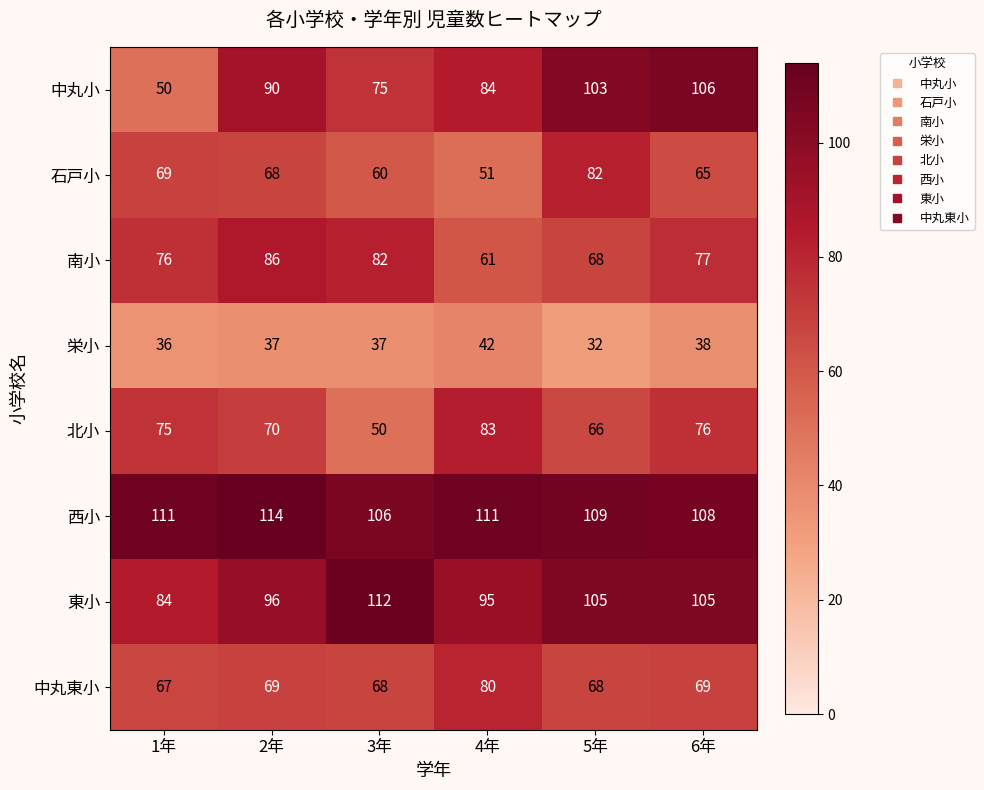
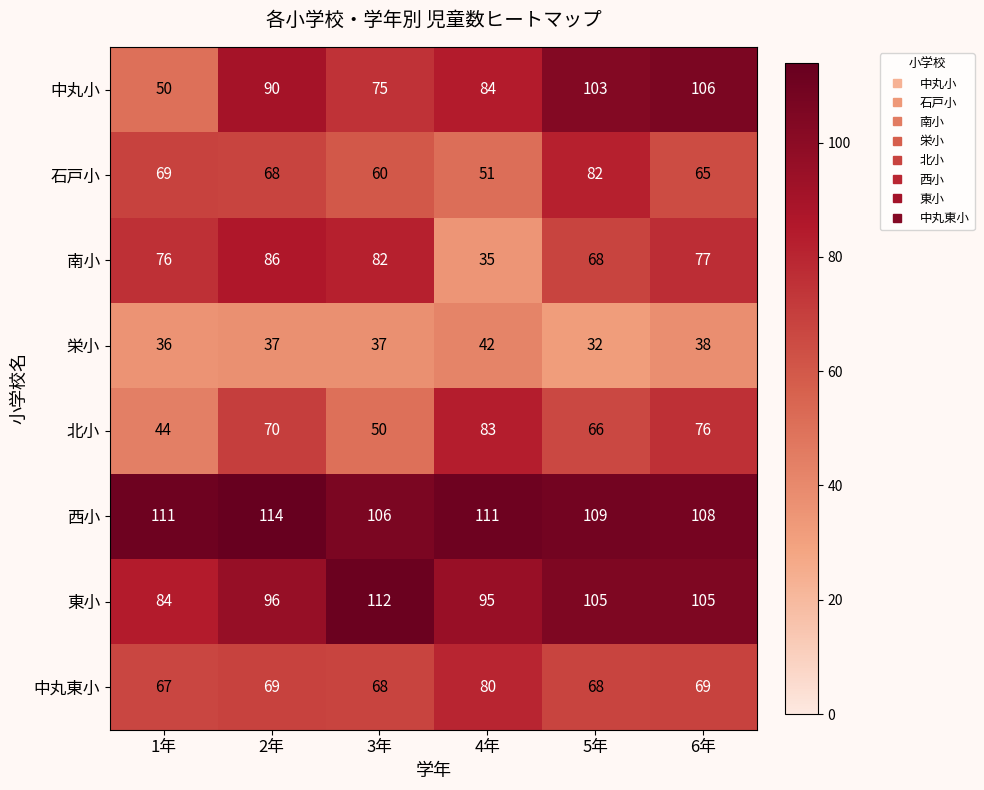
  {
    "中丸小": {
      "1年": 50,
      "2年": 90,
      "3年": 75,
      "4年": 84,
      "5年": 103,
      "6年": 106
    },
    "石戸小": {
      "1年": 69,
      "2年": 68,
      "3年": 60,
      "4年": 51,
      "5年": 82,
      "6年": 65
    },
    "南小": {
      "1年": 76,
      "2年": 86,
      "3年": 82,
-     "4年": 61,
+     "4年": 35,
      "5年": 68,
      "6年": 77
    },
    "栄小": {
      "1年": 36,
      "2年": 37,
      "3年": 37,
      "4年": 42,
      "5年": 32,
      "6年": 38
    },
    "北小": {
-     "1年": 75,
+     "1年": 44,
      "2年": 70,
      "3年": 50,
      "4年": 83,
      "5年": 66,
      "6年": 76
    },
    "西小": {
      "1年": 111,
      "2年": 114,
      "3年": 106,
      "4年": 111,
      "5年": 109,
      "6年": 108
    },
    "東小": {
      "1年": 84,
      "2年": 96,
      "3年": 112,
      "4年": 95,
      "5年": 105,
      "6年": 105
    },
    "中丸東小": {
      "1年": 67,
      "2年": 69,
      "3年": 68,
      "4年": 80,
      "5年": 68,
      "6年": 69
    }
  }
